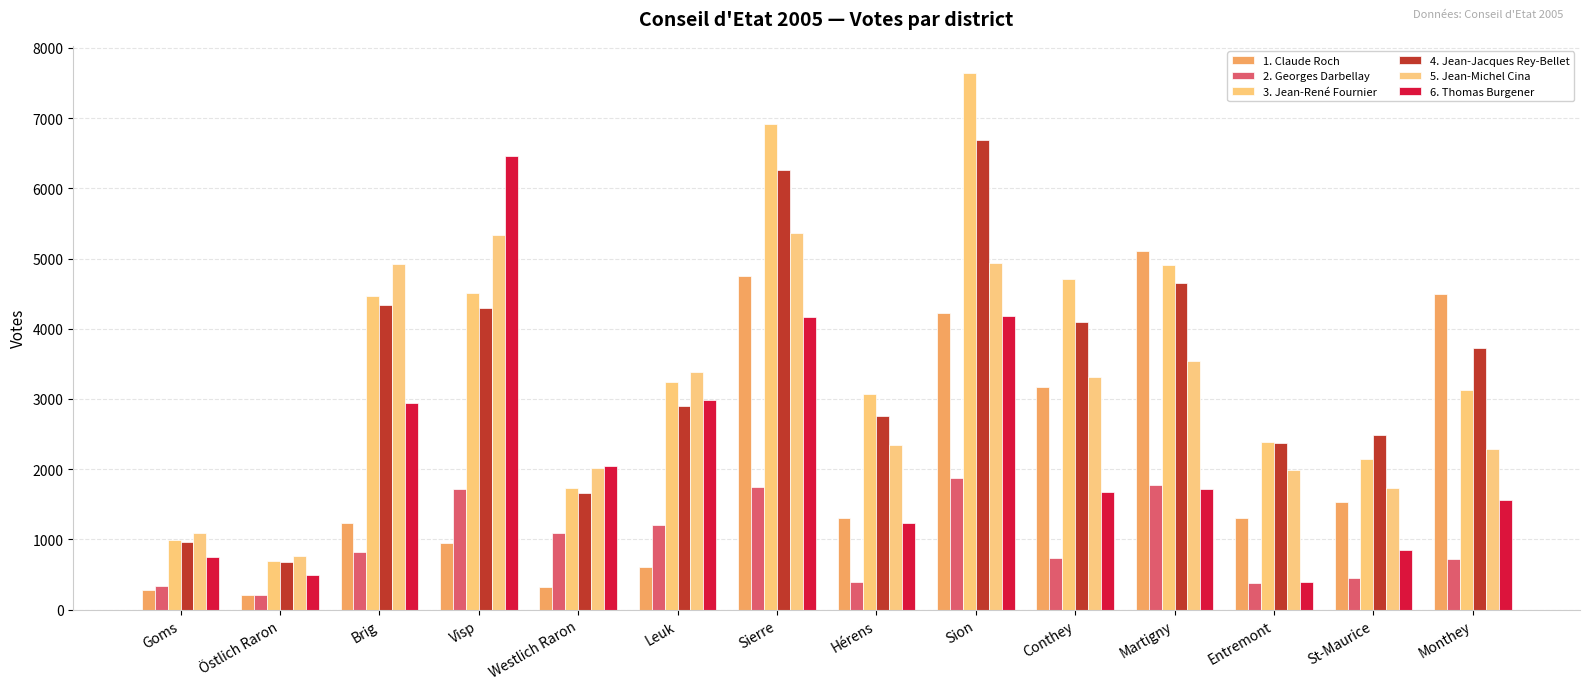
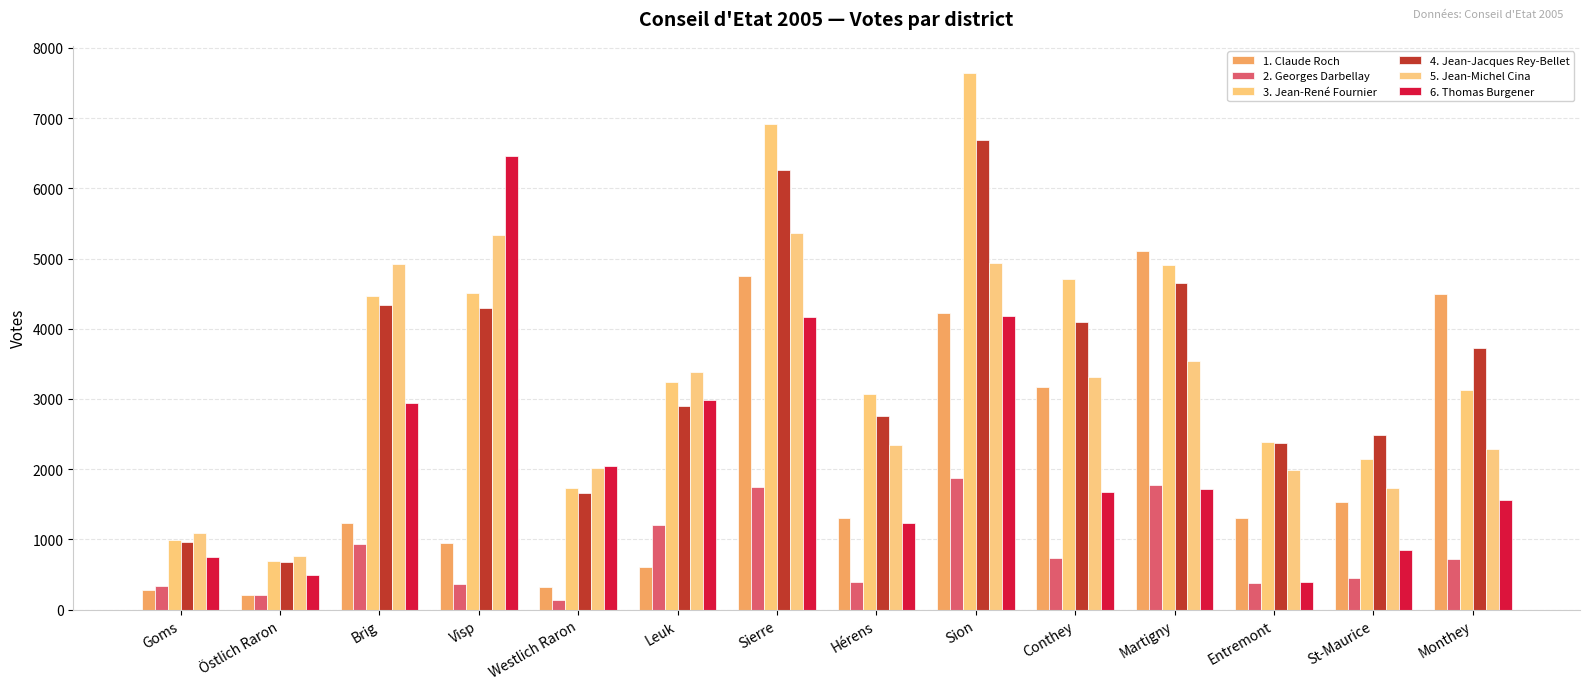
  {
    "2. Georges Darbellay": {
      "Goms": 300,
      "Östlich Raron": 200,
-     "Brig": 800,
-     "Visp": 1700,
-     "Westlich Raron": 1100,
+     "Brig": 900,
+     "Visp": 400,
+     "Westlich Raron": 100,
      "Leuk": 1200,
      "Sierre": 1700,
      "Hérens": 400,
      "Sion": 1900,
      "Conthey": 700,
      "Martigny": 1800,
      "Entremont": 400,
      "St-Maurice": 500,
      "Monthey": 700
    }
  }
